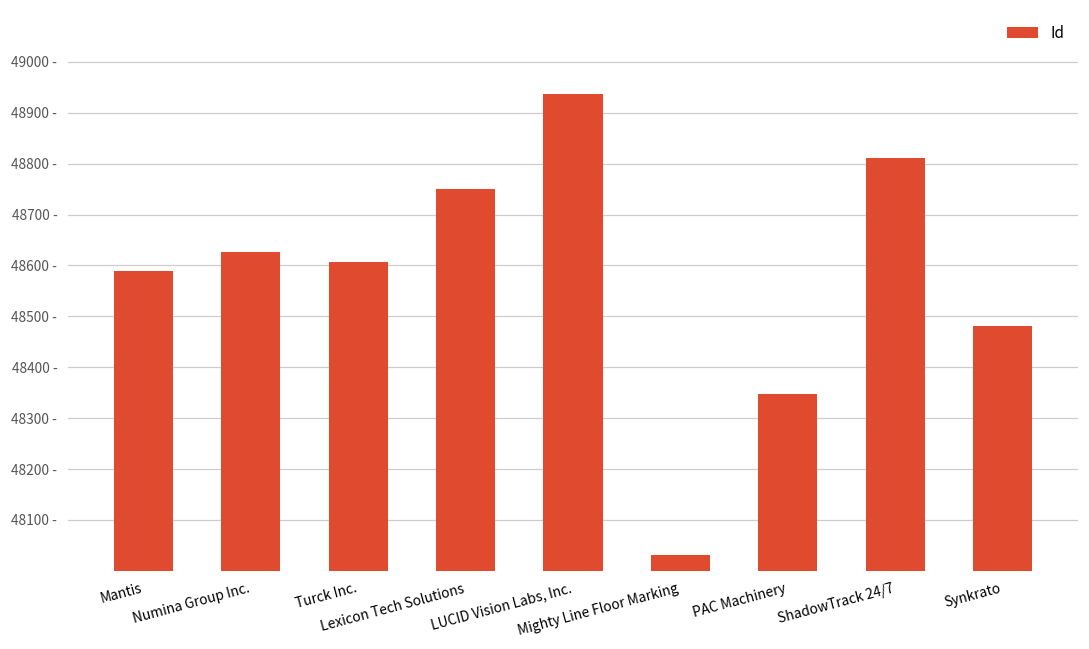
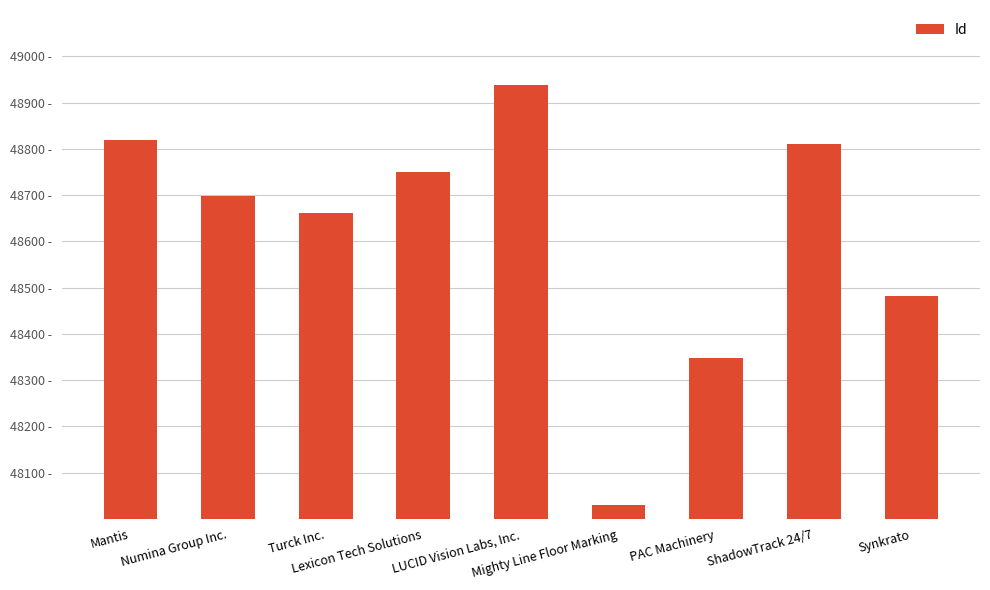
  {
-   "Mantis": "48590 -",
-   "Numina Group Inc.": "48630 -",
-   "Turck Inc.": "48610 -",
+   "Mantis": "48820 -",
+   "Numina Group Inc.": "48700 -",
+   "Turck Inc.": "48660 -",
    "Lexicon Tech Solutions": "48750 -",
    "LUCID Vision Labs, Inc.": "48940 -",
    "Mighty Line Floor Marking": "48030 -",
    "PAC Machinery": "48350 -",
    "ShadowTrack 24/7": "48810 -",
    "Synkrato": "48480 -"
  }
